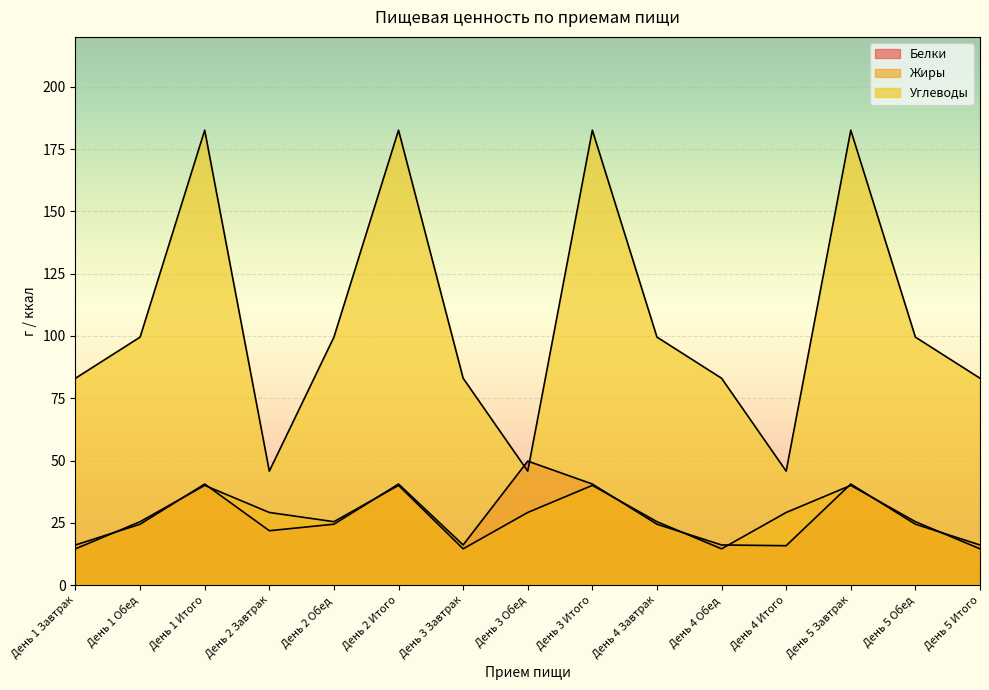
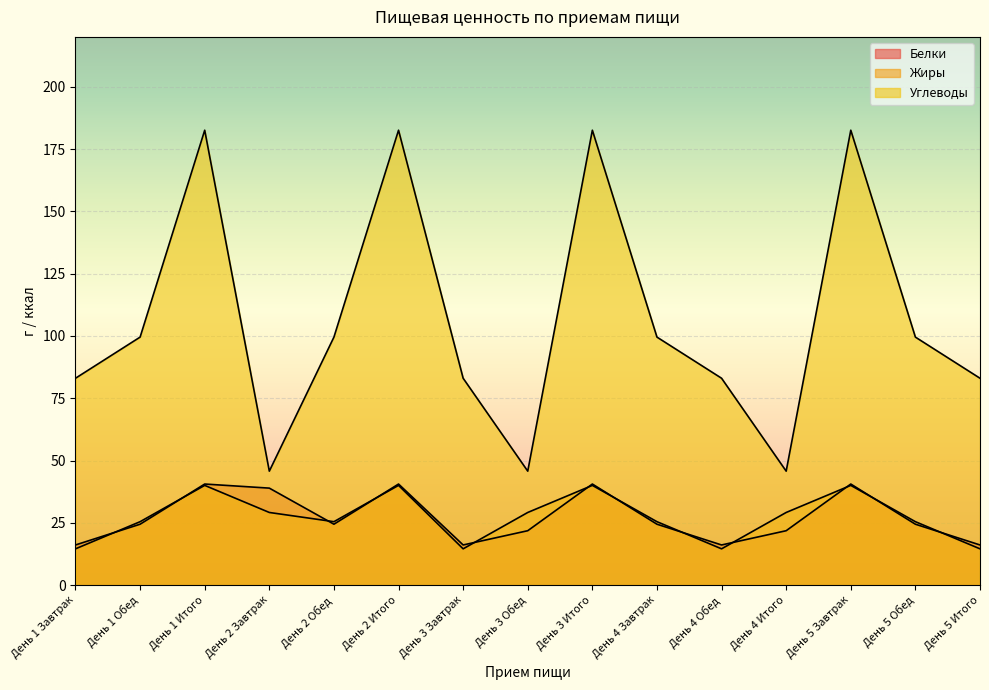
  {
    "Белки": {
      "День 1 Завтрак": 16,
-     "День 2 Завтрак": 22,
+     "День 2 Завтрак": 39,
      "День 3 Завтрак": 16,
-     "День 3 Обед": 50,
+     "День 3 Обед": 22,
      "День 4 Обед": 16,
-     "День 4 Итого": 16,
+     "День 4 Итого": 22,
      "День 5 Итого": 16
    }
  }
